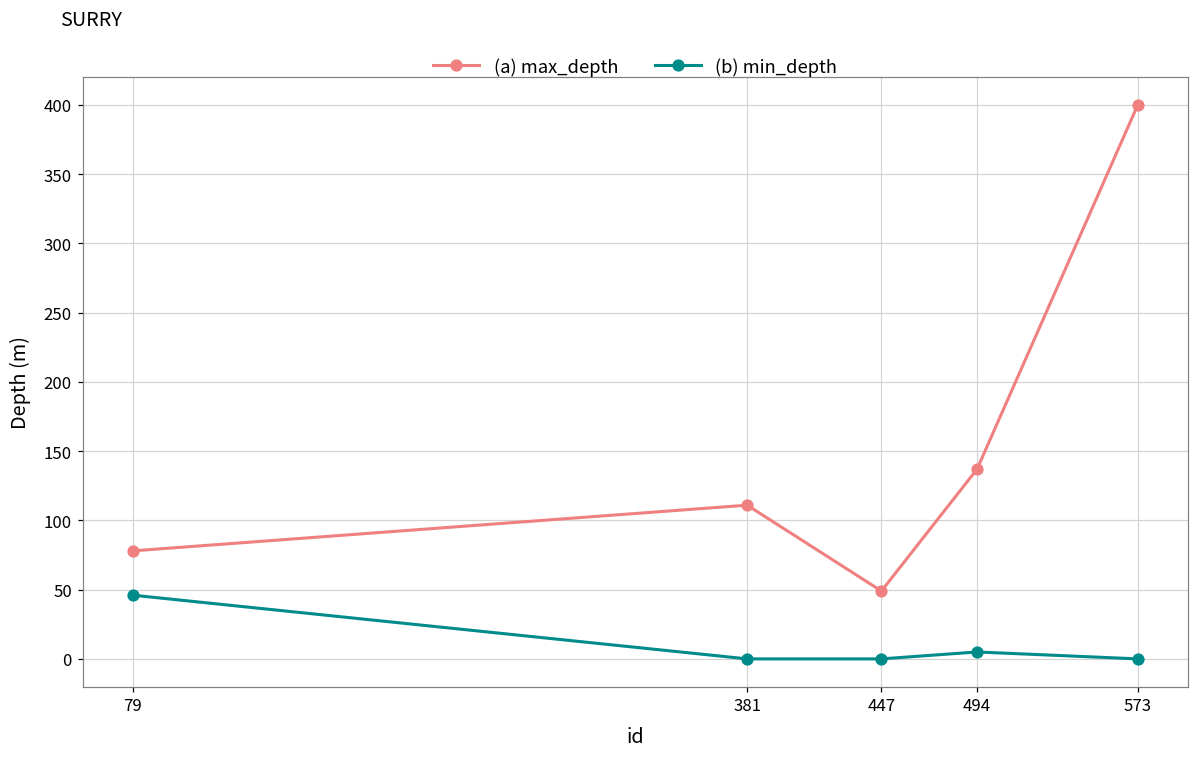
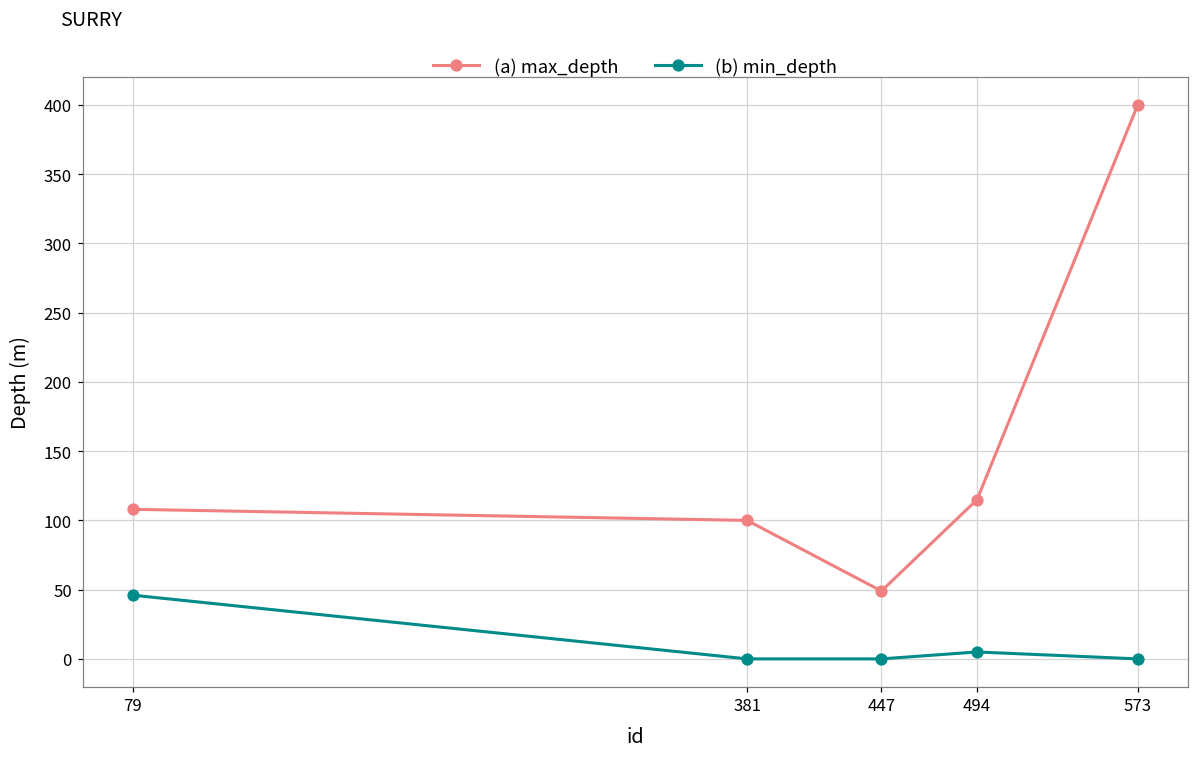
  {
    "(a) max_depth": {
-     "79": 78,
-     "381": 111,
+     "79": 108,
+     "381": 100,
      "447": 49,
-     "494": 137,
+     "494": 115,
      "573": 400
    },
    "(b) min_depth": {
      "79": 46,
      "381": 0,
      "447": 0,
      "494": 5,
      "573": 0
    }
  }
